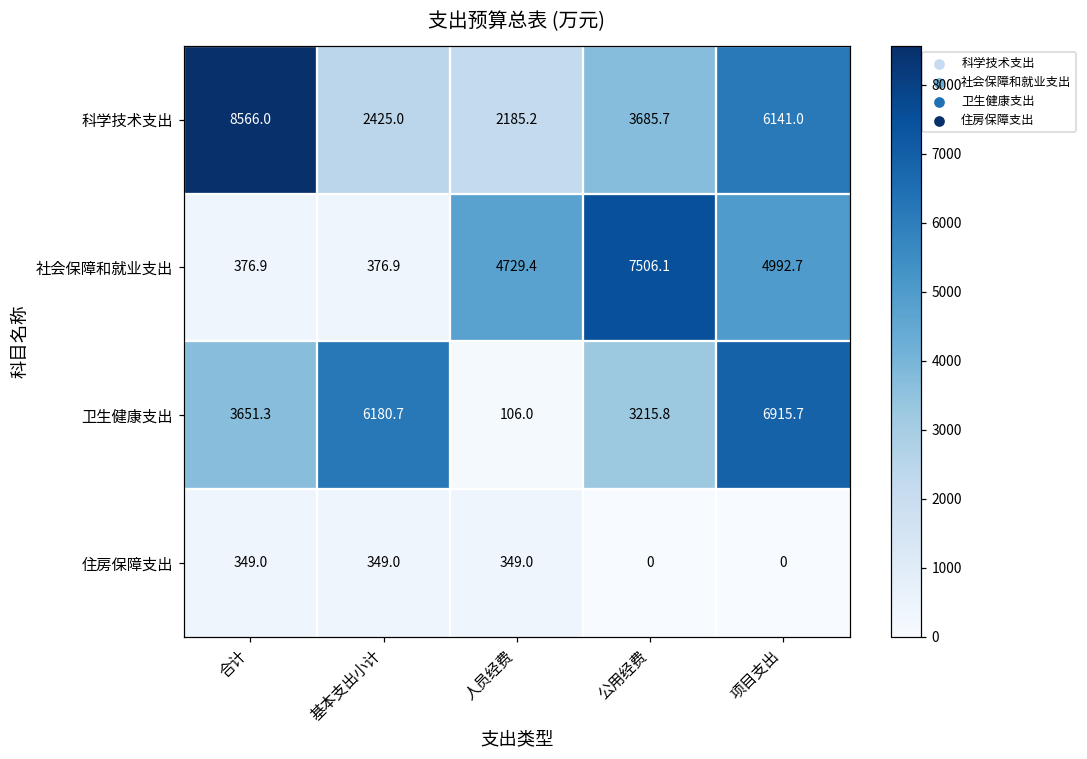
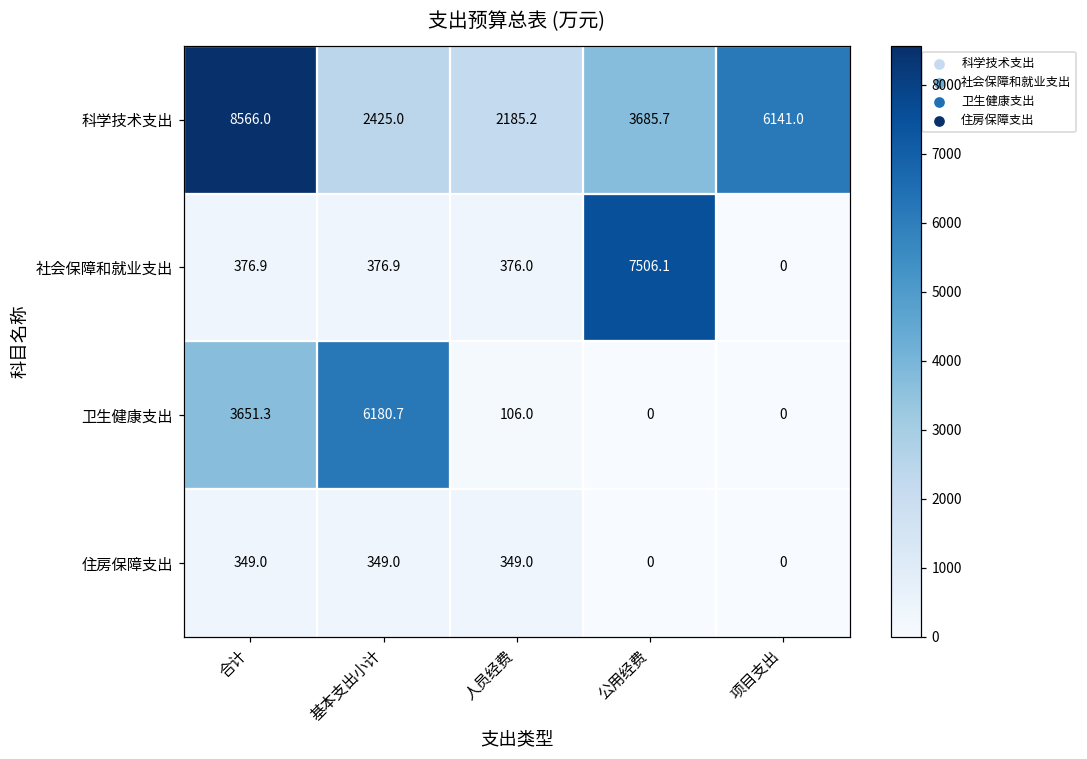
  {
    "科学技术支出": {
      "合计": 8566.0,
      "基本支出小计": 2425.0,
      "人员经费": 2185.2,
      "公用经费": 3685.7,
      "项目支出": 6141.0
    },
    "社会保障和就业支出": {
      "合计": 376.9,
      "基本支出小计": 376.9,
-     "人员经费": 4729.4,
+     "人员经费": 376.0,
      "公用经费": 7506.1,
-     "项目支出": 4992.7
+     "项目支出": 0
    },
    "卫生健康支出": {
      "合计": 3651.3,
      "基本支出小计": 6180.7,
      "人员经费": 106.0,
-     "公用经费": 3215.8,
-     "项目支出": 6915.7
+     "公用经费": 0,
+     "项目支出": 0
    },
    "住房保障支出": {
      "合计": 349.0,
      "基本支出小计": 349.0,
      "人员经费": 349.0,
      "公用经费": 0,
      "项目支出": 0
    }
  }
